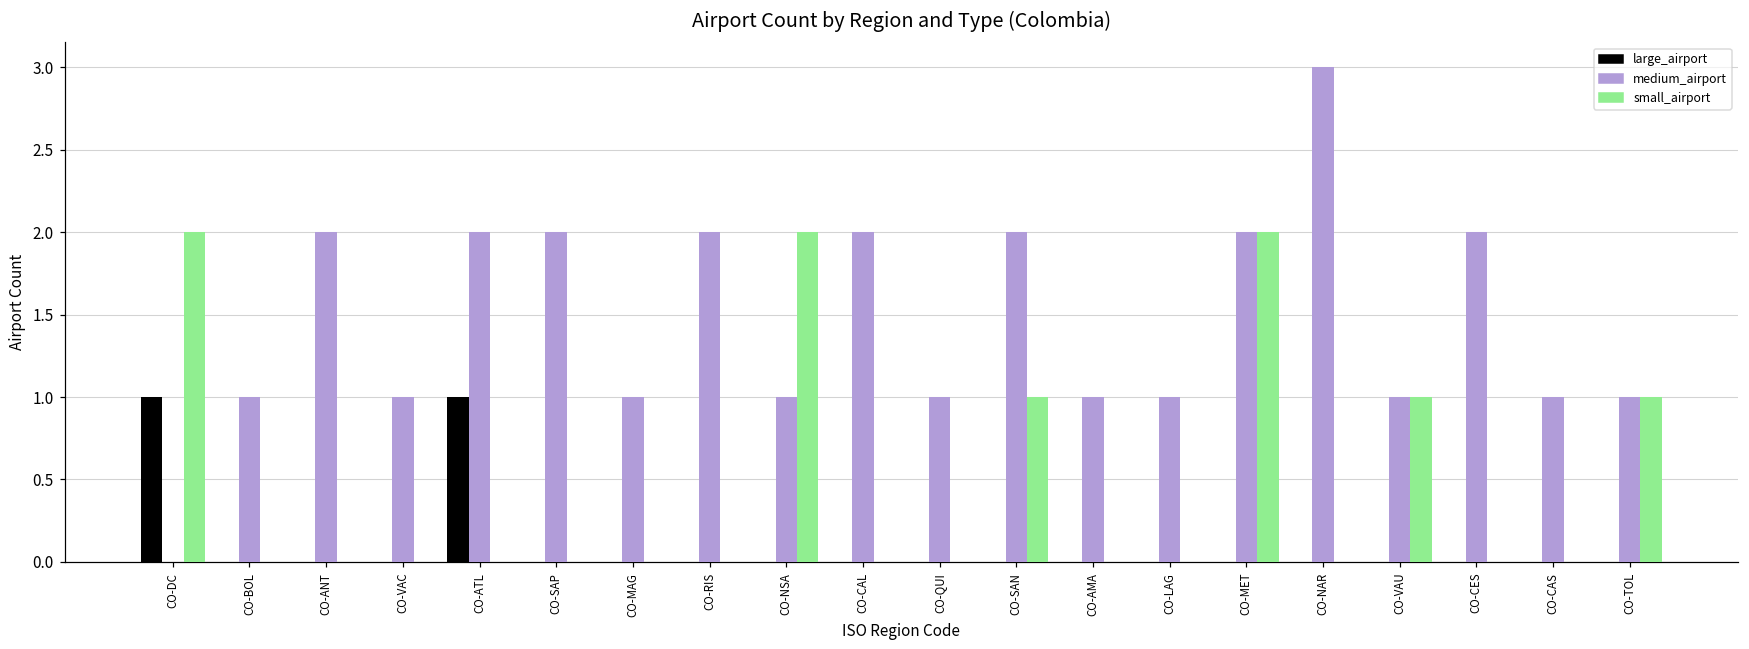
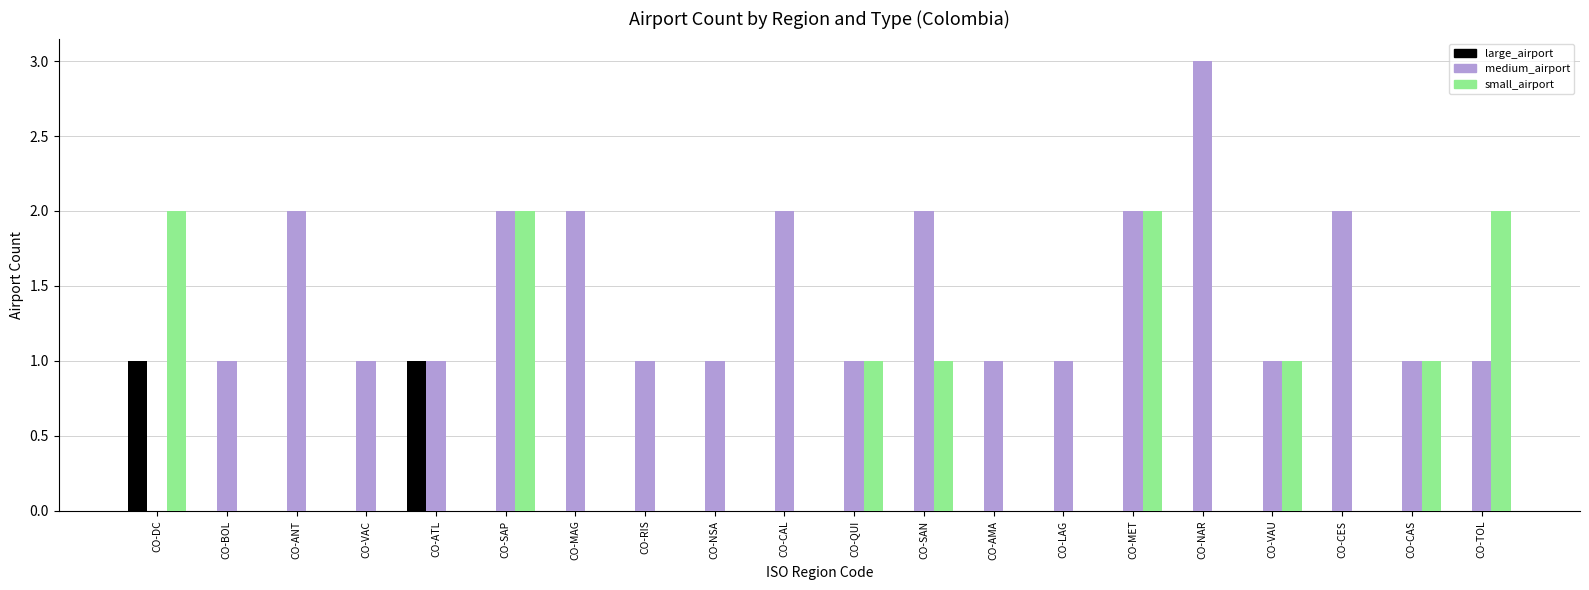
  {
    "large_airport": {
      "CO-DC": 1,
      "CO-BOL": 0,
      "CO-ANT": 0,
      "CO-VAC": 0,
      "CO-ATL": 1,
      "CO-SAP": 0,
      "CO-MAG": 0,
      "CO-RIS": 0,
      "CO-NSA": 0,
      "CO-CAL": 0,
      "CO-QUI": 0,
      "CO-SAN": 0,
      "CO-AMA": 0,
      "CO-LAG": 0,
      "CO-MET": 0,
      "CO-NAR": 0,
      "CO-VAU": 0,
      "CO-CES": 0,
      "CO-CAS": 0,
      "CO-TOL": 0
    },
    "medium_airport": {
      "CO-DC": 0,
      "CO-BOL": 1,
      "CO-ANT": 2,
      "CO-VAC": 1,
-     "CO-ATL": 2,
+     "CO-ATL": 1,
      "CO-SAP": 2,
-     "CO-MAG": 1,
-     "CO-RIS": 2,
+     "CO-MAG": 2,
+     "CO-RIS": 1,
      "CO-NSA": 1,
      "CO-CAL": 2,
      "CO-QUI": 1,
      "CO-SAN": 2,
      "CO-AMA": 1,
      "CO-LAG": 1,
      "CO-MET": 2,
      "CO-NAR": 3,
      "CO-VAU": 1,
      "CO-CES": 2,
      "CO-CAS": 1,
      "CO-TOL": 1
    },
    "small_airport": {
      "CO-DC": 2,
      "CO-BOL": 0,
      "CO-ANT": 0,
      "CO-VAC": 0,
      "CO-ATL": 0,
-     "CO-SAP": 0,
+     "CO-SAP": 2,
      "CO-MAG": 0,
      "CO-RIS": 0,
-     "CO-NSA": 2,
+     "CO-NSA": 0,
      "CO-CAL": 0,
-     "CO-QUI": 0,
+     "CO-QUI": 1,
      "CO-SAN": 1,
      "CO-AMA": 0,
      "CO-LAG": 0,
      "CO-MET": 2,
      "CO-NAR": 0,
      "CO-VAU": 1,
      "CO-CES": 0,
-     "CO-CAS": 0,
-     "CO-TOL": 1
+     "CO-CAS": 1,
+     "CO-TOL": 2
    }
  }
